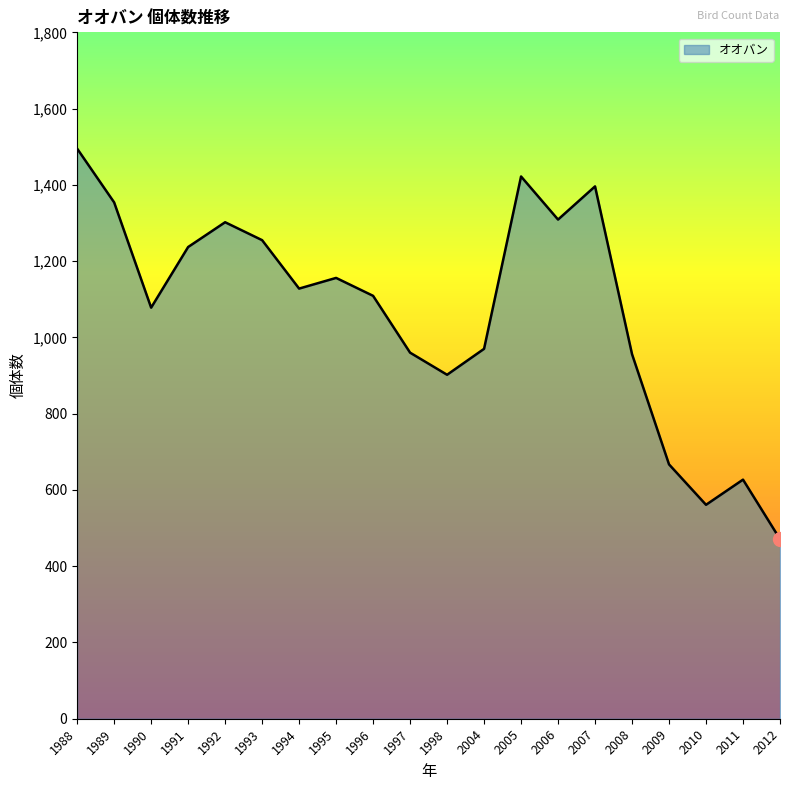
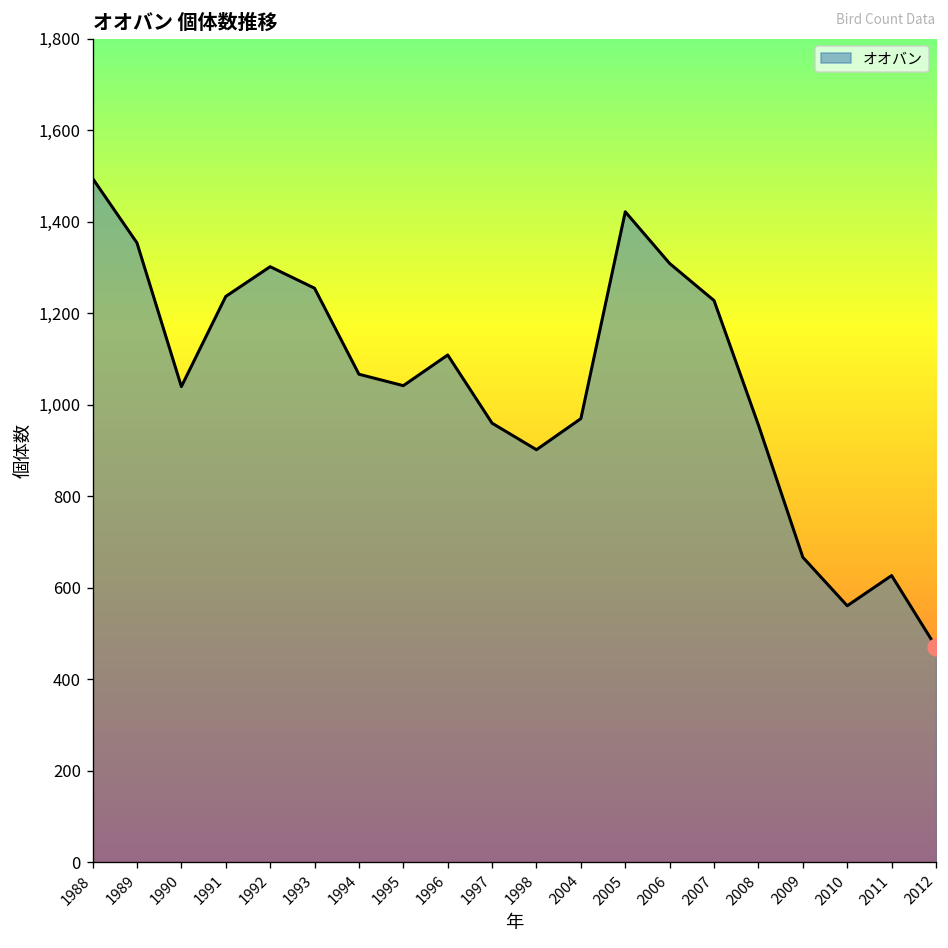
  {
    "オオバン": {
      "1988": "1,500",
      "1989": "1,350",
-     "1990": "1,080",
+     "1990": "1,040",
      "1991": "1,240",
      "1992": "1,300",
      "1993": "1,260",
-     "1994": "1,130",
-     "1995": "1,160",
+     "1994": "1,070",
+     "1995": "1,040",
      "1996": "1,110",
      "1997": "960",
      "1998": "900",
      "2004": "970",
      "2005": "1,420",
      "2006": "1,310",
-     "2007": "1,400",
+     "2007": "1,230",
      "2008": "960",
      "2009": "670",
      "2010": "560",
      "2011": "630"
    }
  }
